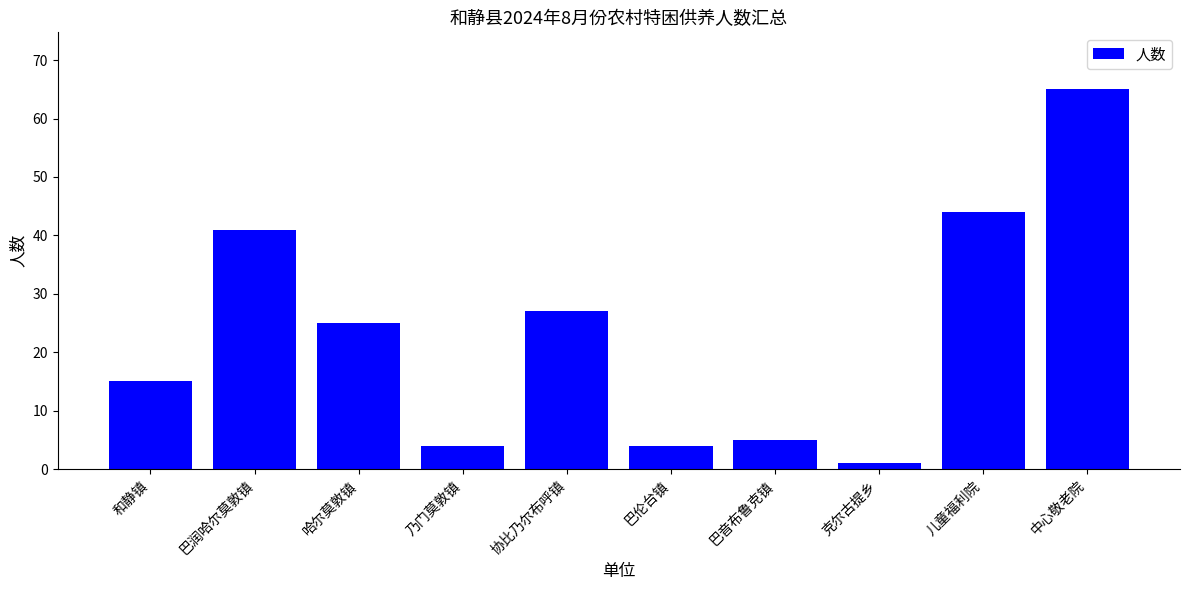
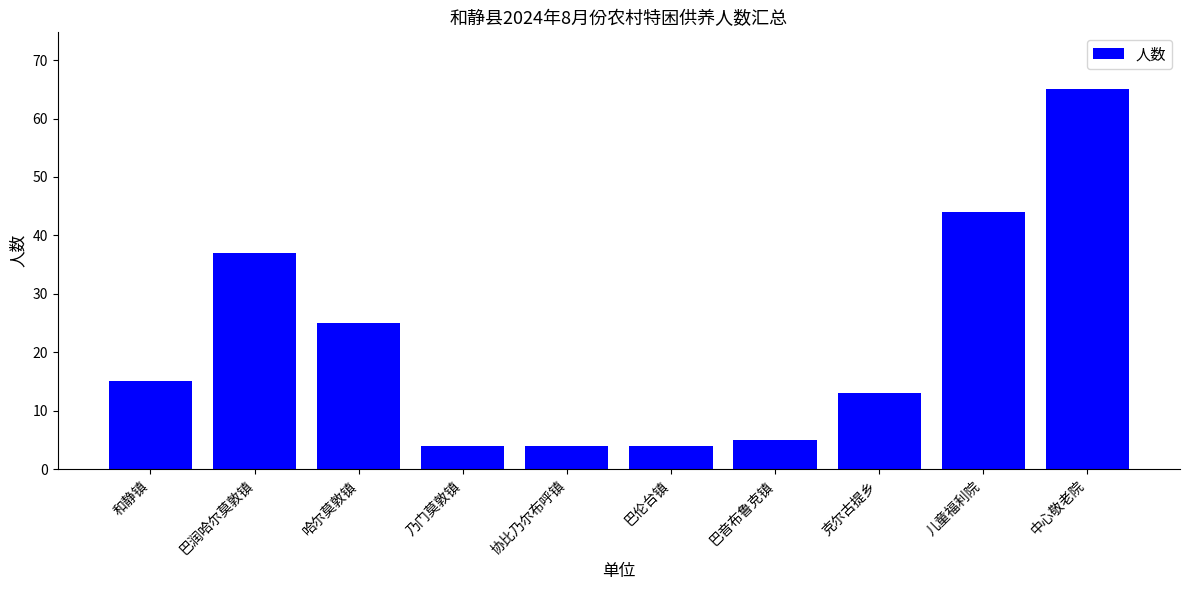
  {
    "和静镇": 15,
-   "巴润哈尔莫敦镇": 41,
+   "巴润哈尔莫敦镇": 37,
    "哈尔莫敦镇": 25,
    "乃门莫敦镇": 4,
-   "协比乃尔布呼镇": 27,
+   "协比乃尔布呼镇": 4,
    "巴伦台镇": 4,
    "巴音布鲁克镇": 5,
-   "克尔古提乡": 1,
+   "克尔古提乡": 13,
    "儿童福利院": 44,
    "中心敬老院": 65
  }
